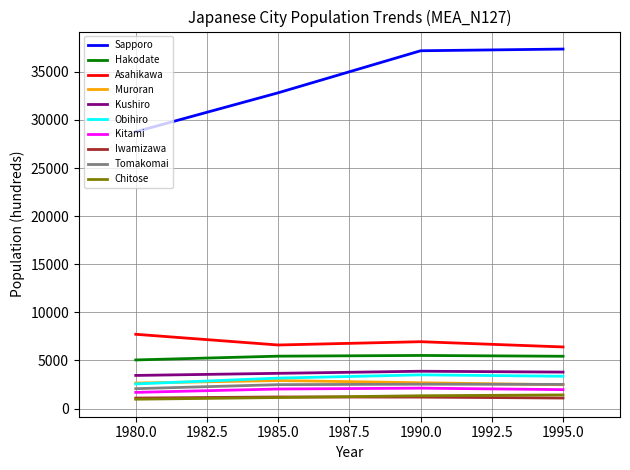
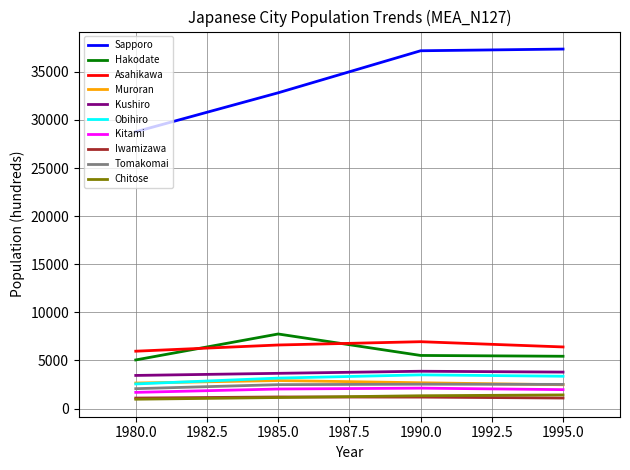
  {
    "Sapporo": {
      "1985.0": 33000,
      "1990.0": 37000,
      "1995.0": 37000
    },
    "Hakodate": {
      "1980.0": 5000,
-     "1985.0": 5000,
+     "1985.0": 8000,
      "1990.0": 6000,
      "1995.0": 5000
    },
    "Asahikawa": {
-     "1980.0": 8000,
+     "1980.0": 6000,
      "1985.0": 7000,
      "1990.0": 7000,
      "1995.0": 6000
    },
    "Kushiro": {
      "1980.0": 3000,
      "1985.0": 4000,
      "1990.0": 4000,
      "1995.0": 4000
    },
    "Obihiro": {
      "1990.0": 4000,
      "1995.0": 3000
    },
    "Kitami": {
      "1980.0": 2000,
      "1985.0": 2000,
      "1990.0": 2000,
      "1995.0": 2000
    },
    "Iwamizawa": {
      "1995.0": 1000
    },
    "Tomakomai": {
      "1980.0": 2000,
      "1985.0": 2000
    },
    "Chitose": {
      "1995.0": 1000
    }
  }
